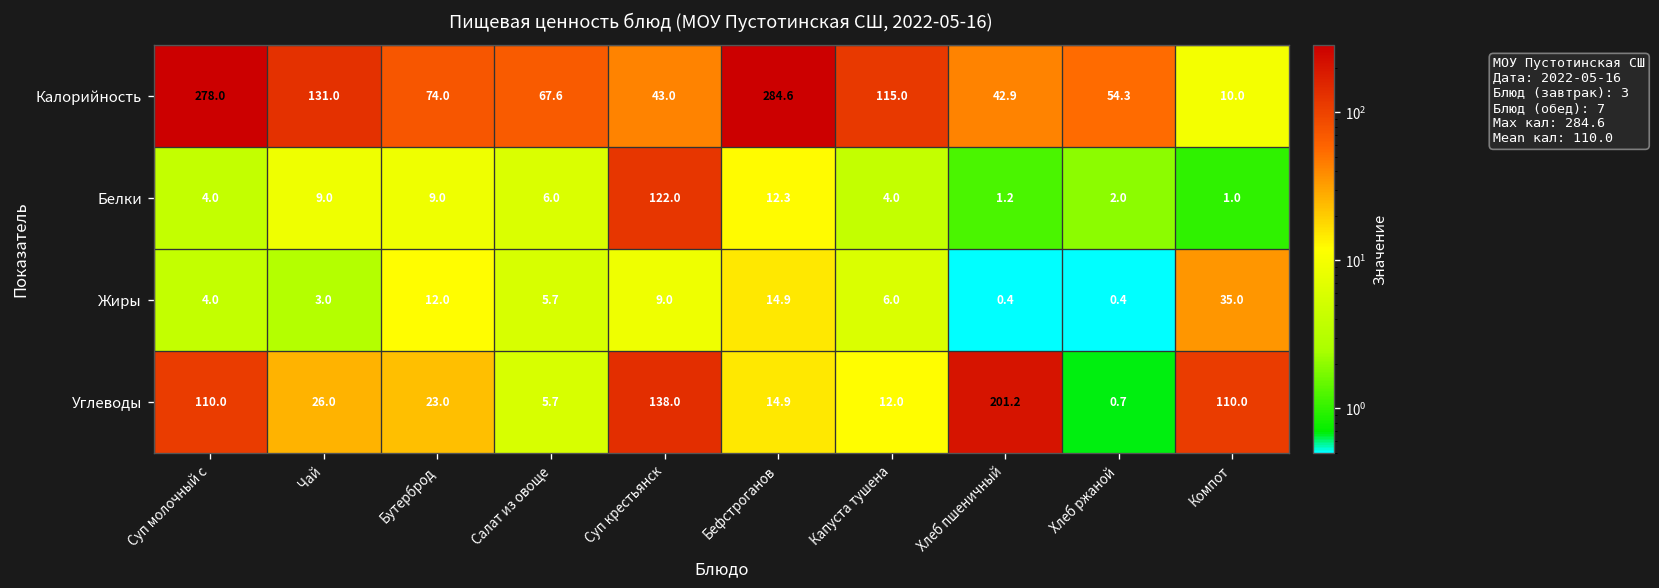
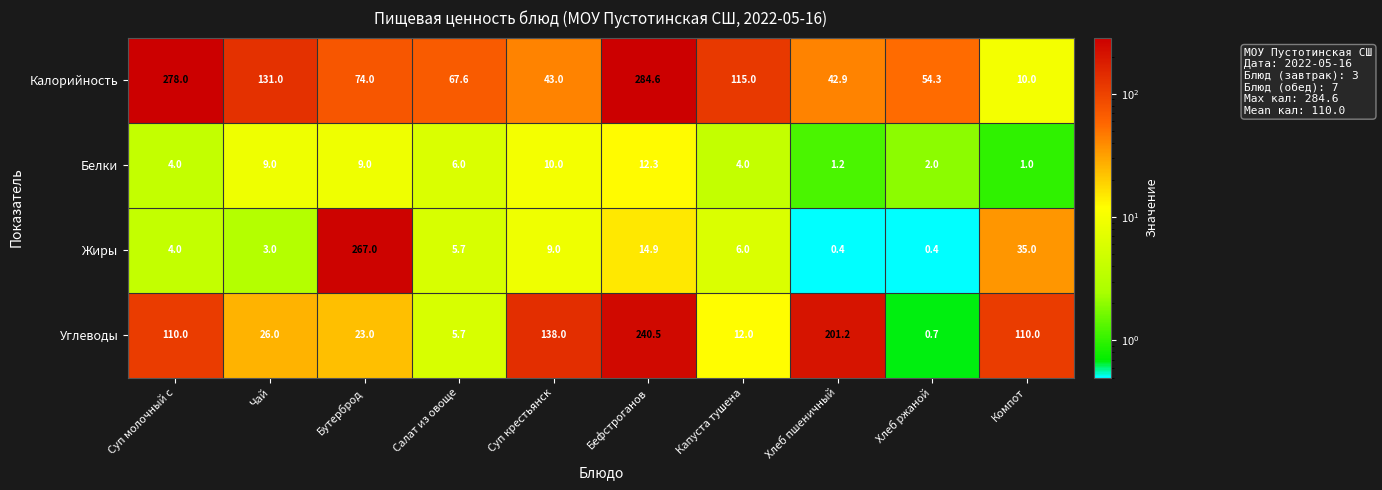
  {
    "Калорийность": {
      "Суп молочный с": 278.0,
      "Чай": 131.0,
      "Бутерброд": 74.0,
      "Салат из овоще": 67.6,
      "Суп крестьянск": 43.0,
      "Бефстроганов": 284.6,
      "Капуста тушена": 115.0,
      "Хлеб пшеничный": 42.9,
      "Хлеб ржаной": 54.3,
      "Компот": 10.0
    },
    "Белки": {
      "Суп молочный с": 4.0,
      "Чай": 9.0,
      "Бутерброд": 9.0,
      "Салат из овоще": 6.0,
-     "Суп крестьянск": 122.0,
+     "Суп крестьянск": 10.0,
      "Бефстроганов": 12.3,
      "Капуста тушена": 4.0,
      "Хлеб пшеничный": 1.2,
      "Хлеб ржаной": 2.0,
      "Компот": 1.0
    },
    "Жиры": {
      "Суп молочный с": 4.0,
      "Чай": 3.0,
-     "Бутерброд": 12.0,
+     "Бутерброд": 267.0,
      "Салат из овоще": 5.7,
      "Суп крестьянск": 9.0,
      "Бефстроганов": 14.9,
      "Капуста тушена": 6.0,
      "Хлеб пшеничный": 0.4,
      "Хлеб ржаной": 0.4,
      "Компот": 35.0
    },
    "Углеводы": {
      "Суп молочный с": 110.0,
      "Чай": 26.0,
      "Бутерброд": 23.0,
      "Салат из овоще": 5.7,
      "Суп крестьянск": 138.0,
-     "Бефстроганов": 14.9,
+     "Бефстроганов": 240.5,
      "Капуста тушена": 12.0,
      "Хлеб пшеничный": 201.2,
      "Хлеб ржаной": 0.7,
      "Компот": 110.0
    }
  }
